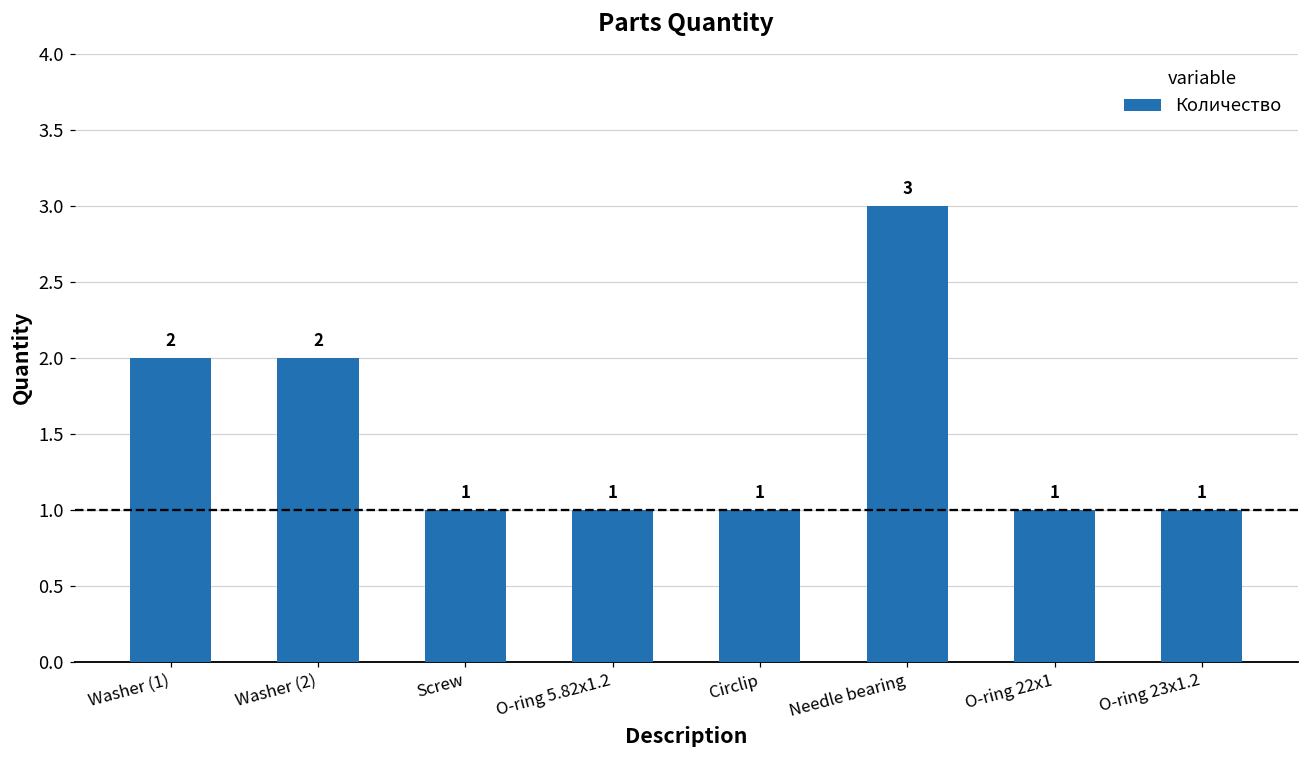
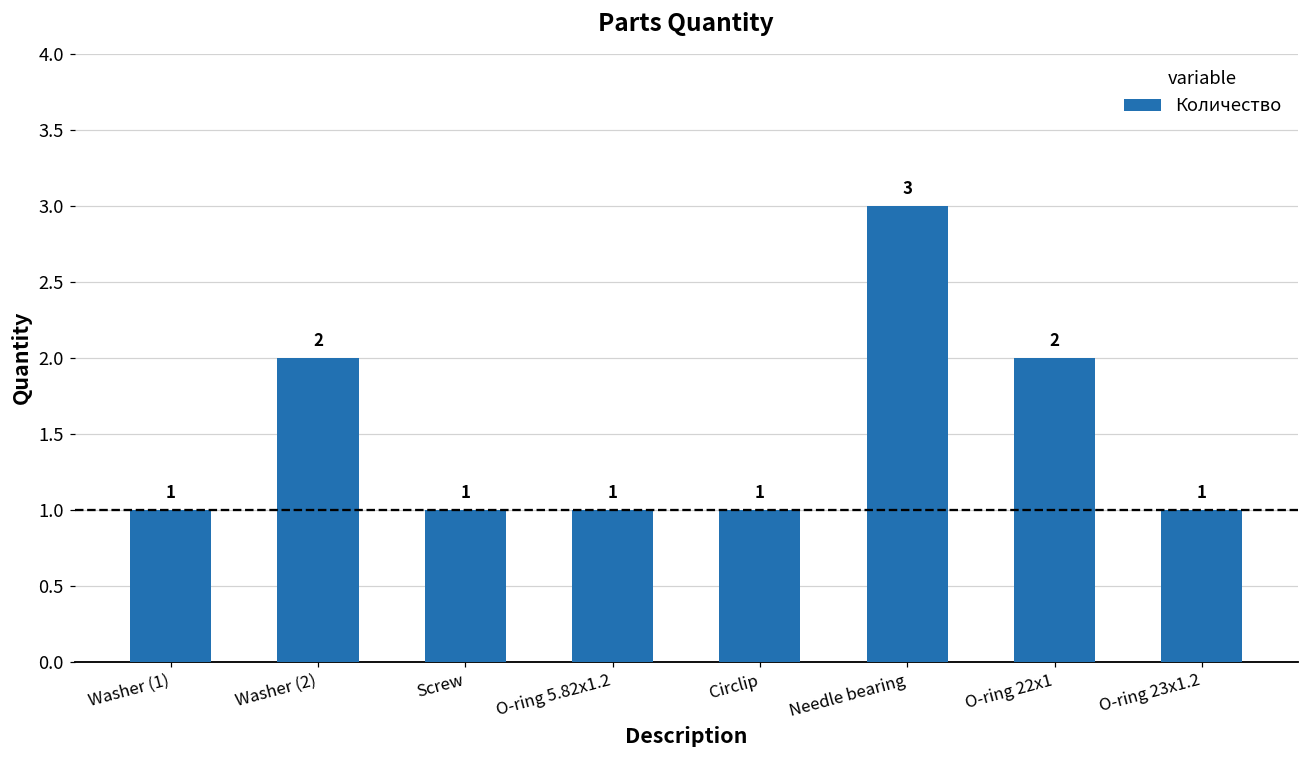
  {
-   "Washer (1)": 2,
+   "Washer (1)": 1,
    "Washer (2)": 2,
    "Screw": 1,
    "O-ring 5.82x1.2": 1,
    "Circlip": 1,
    "Needle bearing": 3,
-   "O-ring 22x1": 1,
+   "O-ring 22x1": 2,
    "O-ring 23x1.2": 1
  }
